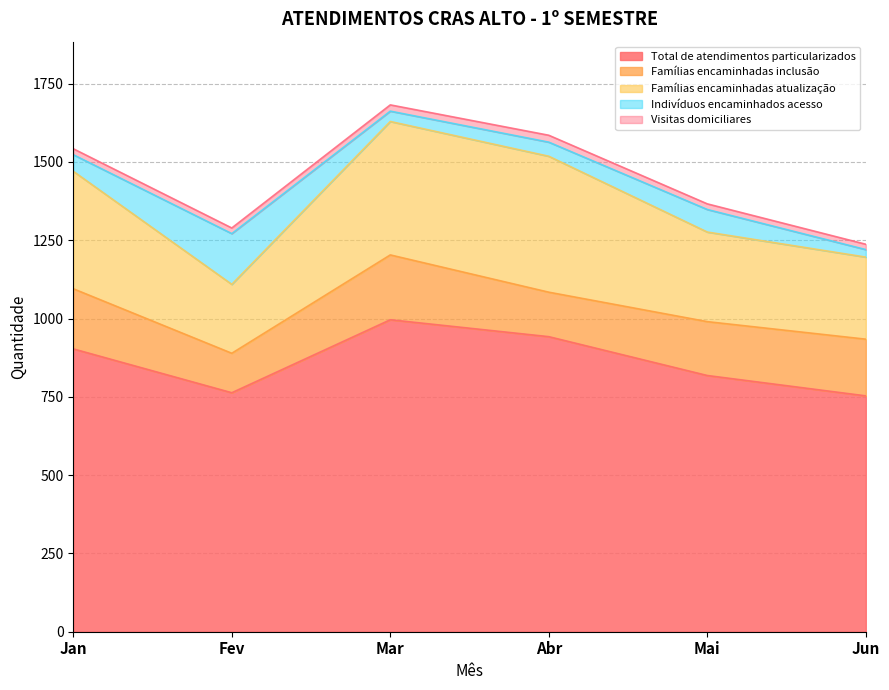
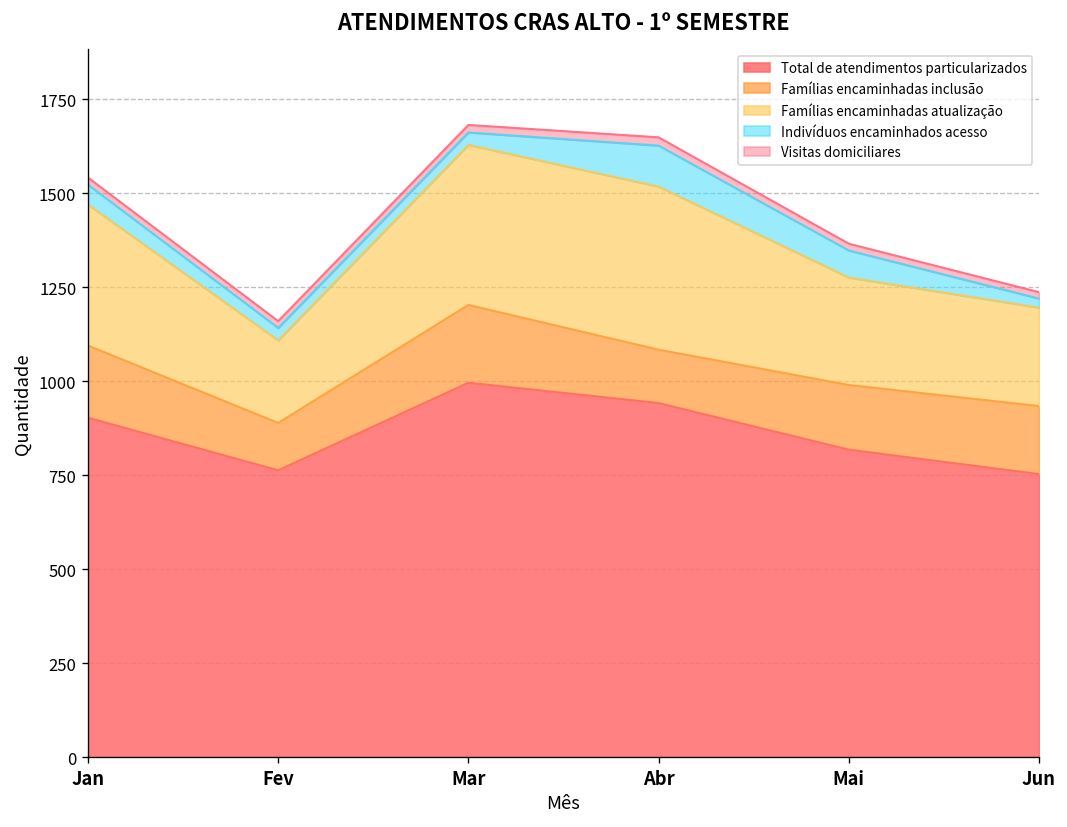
  {
    "Indivíduos encaminhados acesso": {
      "Jan": 50,
-     "Fev": 160,
+     "Fev": 30,
      "Mar": 30,
-     "Abr": 50,
+     "Abr": 110,
      "Mai": 70,
      "Jun": 20
    }
  }
